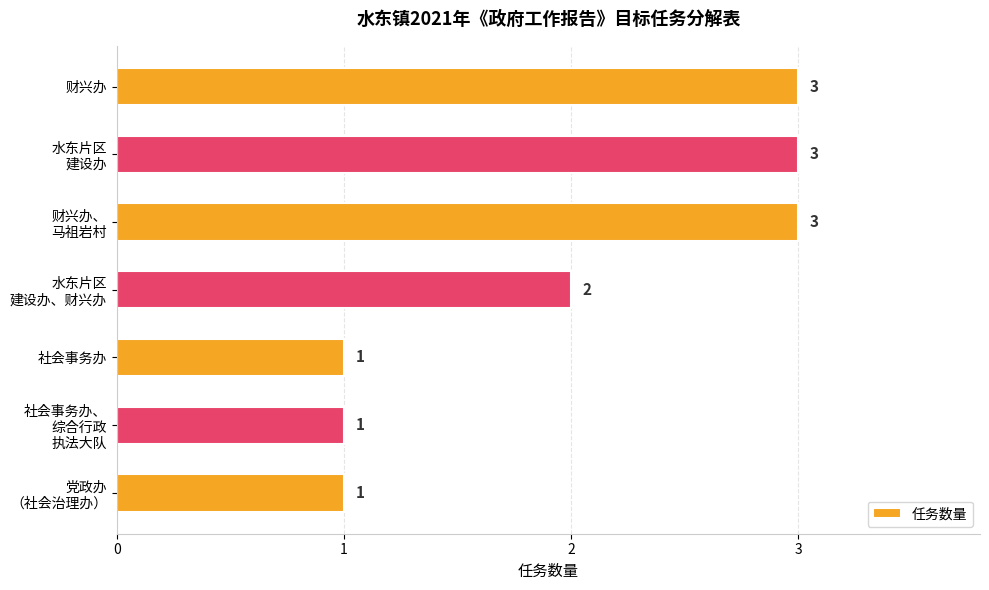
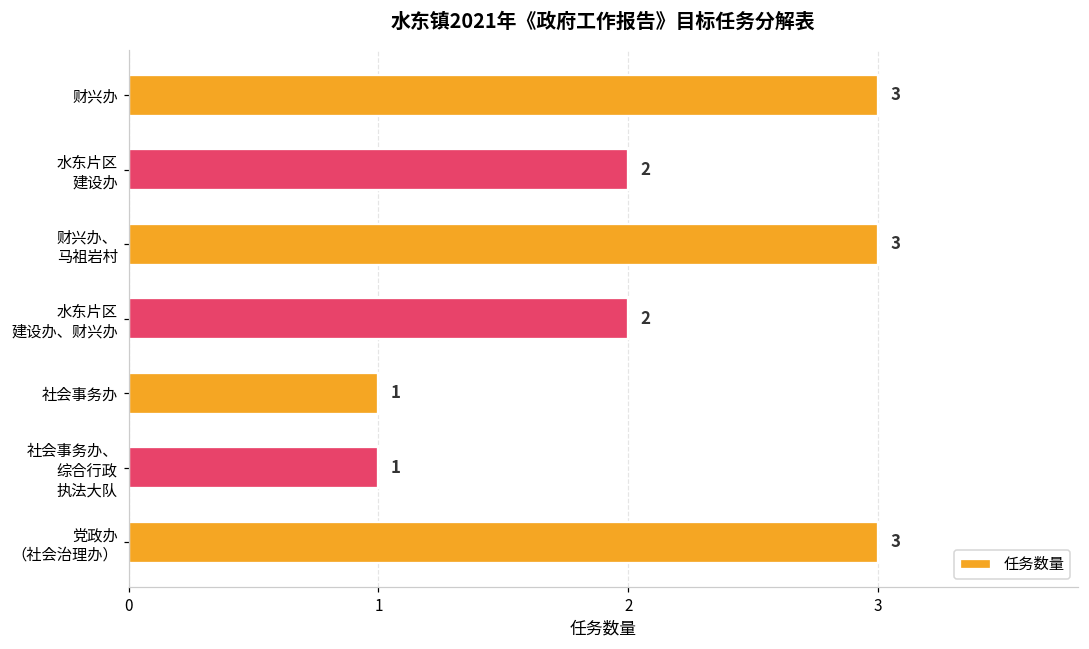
  {
    "财兴办": 3,
-   "水东片区 建设办": 3,
+   "水东片区 建设办": 2,
    "财兴办、 马祖岩村": 3,
    "水东片区 建设办、财兴办": 2,
    "社会事务办": 1,
    "社会事务办、 综合行政 执法大队": 1,
-   "党政办 （社会治理办）": 1
+   "党政办 （社会治理办）": 3
  }
